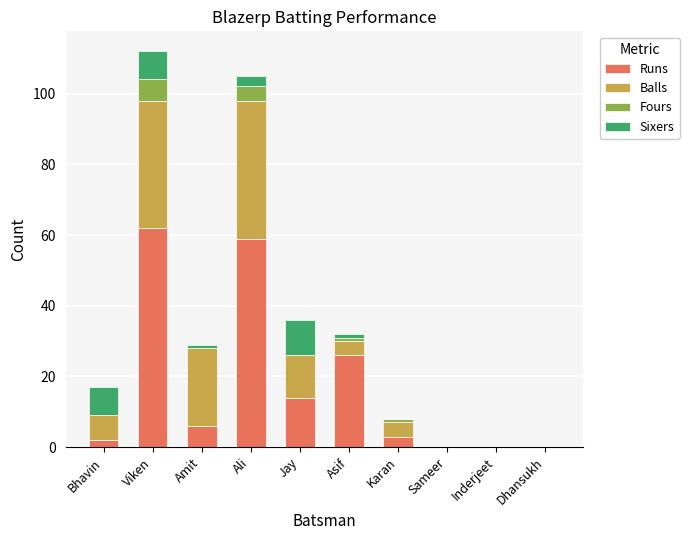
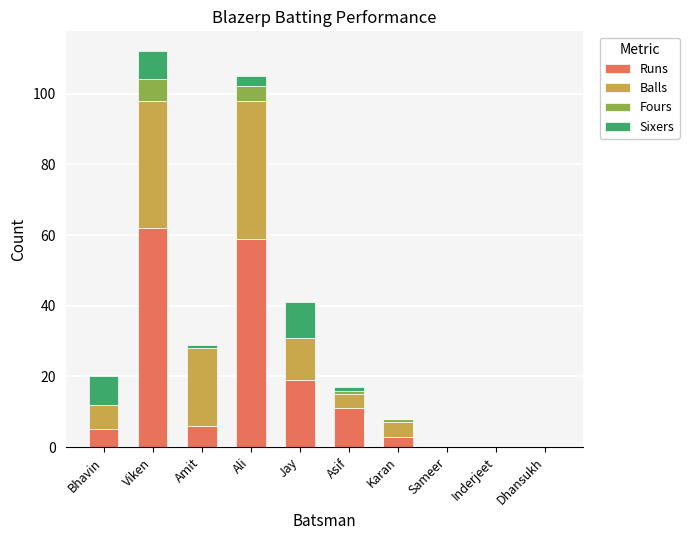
  {
    "Runs": {
-     "Bhavin": 2,
+     "Bhavin": 5,
      "Viken": 62,
      "Amit": 6,
      "Ali": 59,
-     "Jay": 14,
-     "Asif": 26,
+     "Jay": 19,
+     "Asif": 11,
      "Karan": 3,
      "Sameer": 0,
      "Inderjeet": 0,
      "Dhansukh": 0
    },
    "Sixers": {
      "Bhavin": 8,
      "Viken": 8,
      "Amit": 1,
      "Ali": 3,
      "Jay": 10,
      "Asif": 1,
      "Karan": 0,
      "Sameer": 0,
      "Inderjeet": 0,
      "Dhansukh": 0
    }
  }
